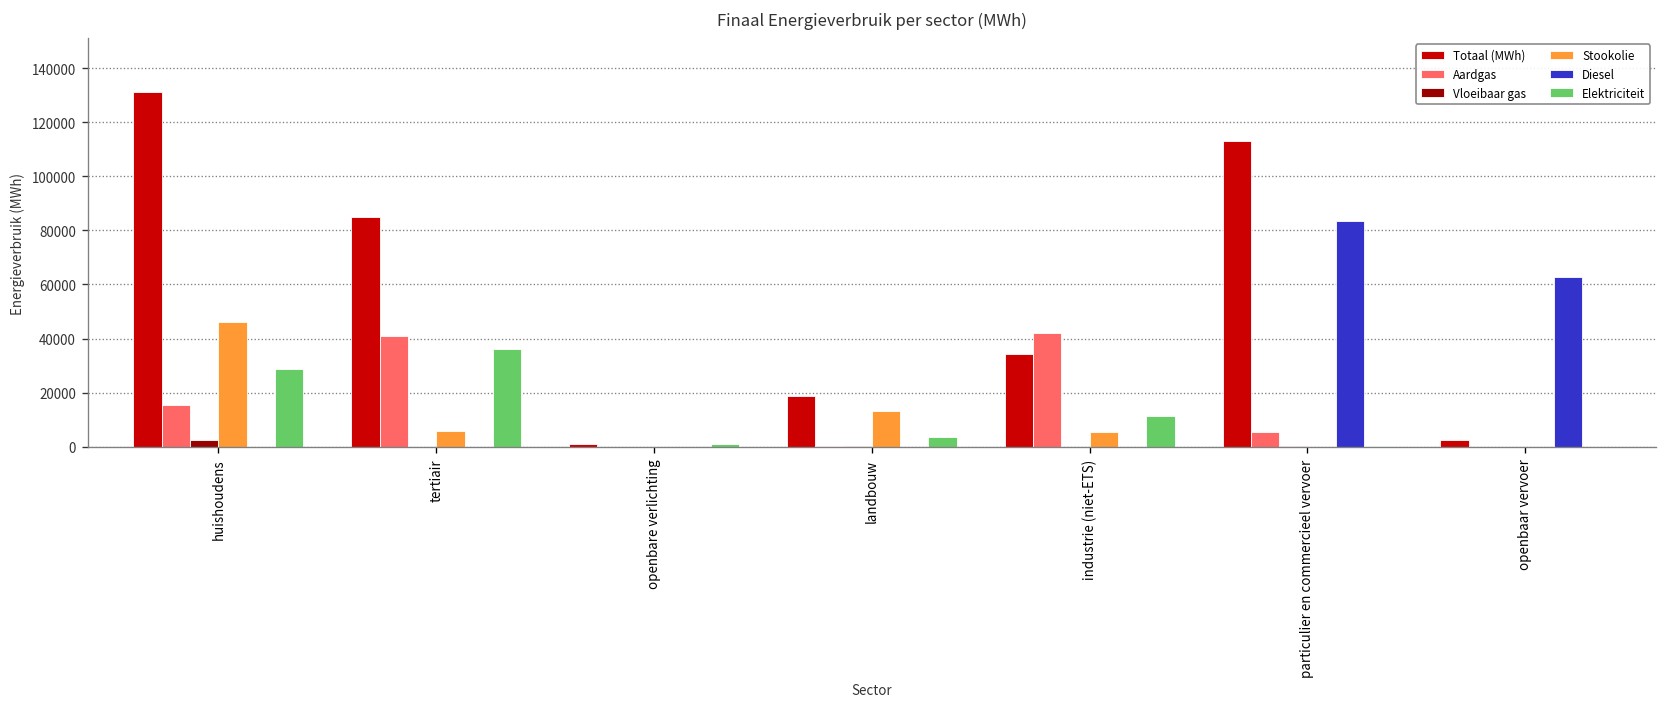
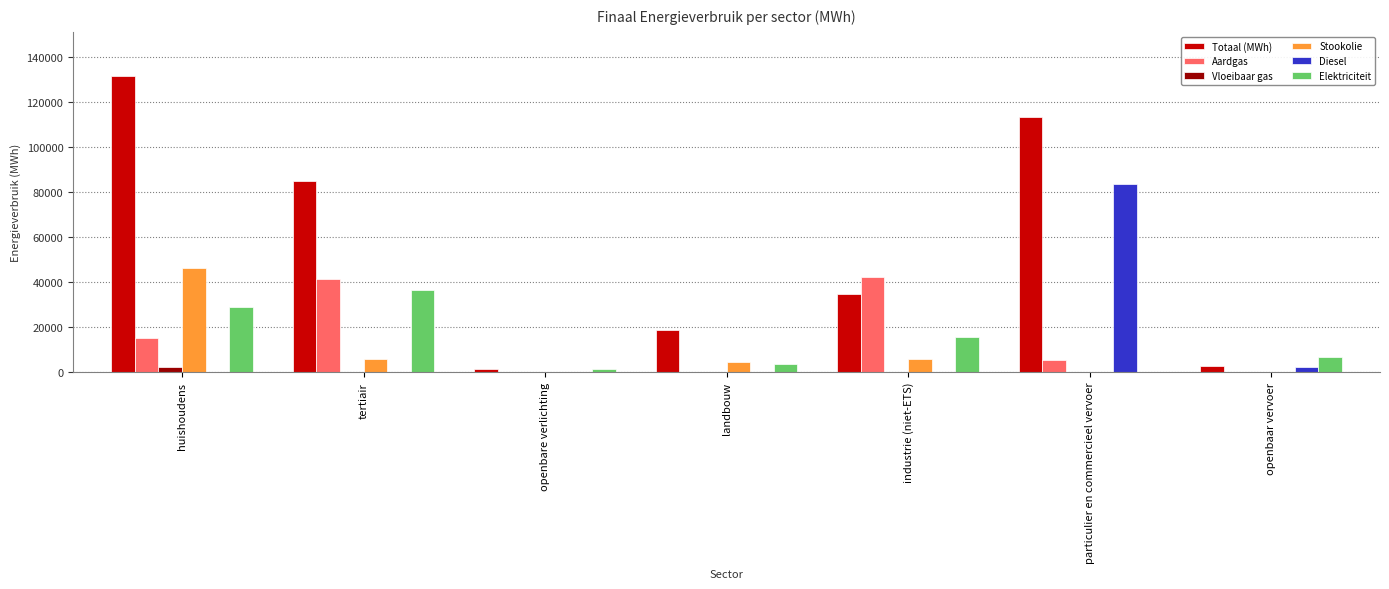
  {
    "Aardgas": {
      "huishoudens": 15000,
      "tertiair": 41000,
      "openbare verlichting": 0,
      "industrie (niet-ETS)": 42000,
      "particulier en commercieel vervoer": 5000,
      "openbaar vervoer": 0
    },
    "Stookolie": {
      "huishoudens": 46000,
      "tertiair": 6000,
      "openbare verlichting": 0,
-     "landbouw": 13000,
+     "landbouw": 4000,
      "industrie (niet-ETS)": 6000,
      "particulier en commercieel vervoer": 0,
      "openbaar vervoer": 0
    },
    "Diesel": {
      "huishoudens": 0,
      "tertiair": 0,
      "openbare verlichting": 0,
      "landbouw": 0,
      "industrie (niet-ETS)": 0,
      "particulier en commercieel vervoer": 83000,
-     "openbaar vervoer": 63000
+     "openbaar vervoer": 2000
    },
    "Elektriciteit": {
      "huishoudens": 29000,
      "tertiair": 36000,
      "openbare verlichting": 1000,
      "landbouw": 4000,
-     "industrie (niet-ETS)": 11000,
-     "openbaar vervoer": 0
+     "industrie (niet-ETS)": 15000,
+     "openbaar vervoer": 7000
    }
  }
